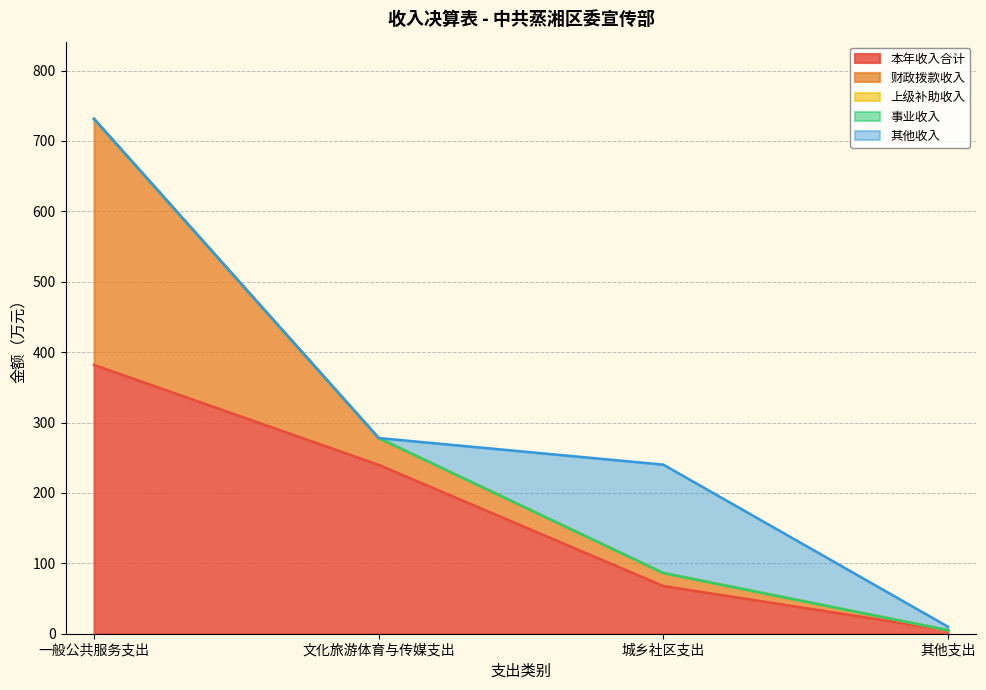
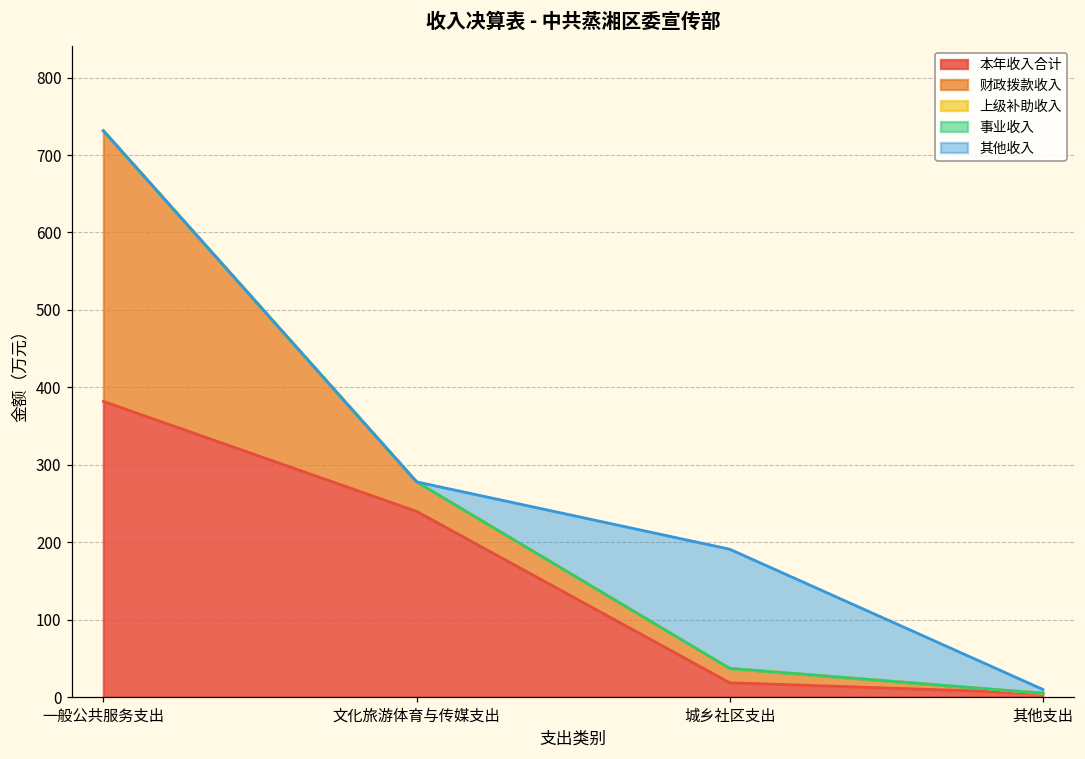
  {
    "本年收入合计": {
      "一般公共服务支出": 380,
      "文化旅游体育与传媒支出": 240,
-     "城乡社区支出": 70
+     "城乡社区支出": 20
    },
    "其他收入": {
      "城乡社区支出": 150,
      "其他支出": 0
    }
  }
